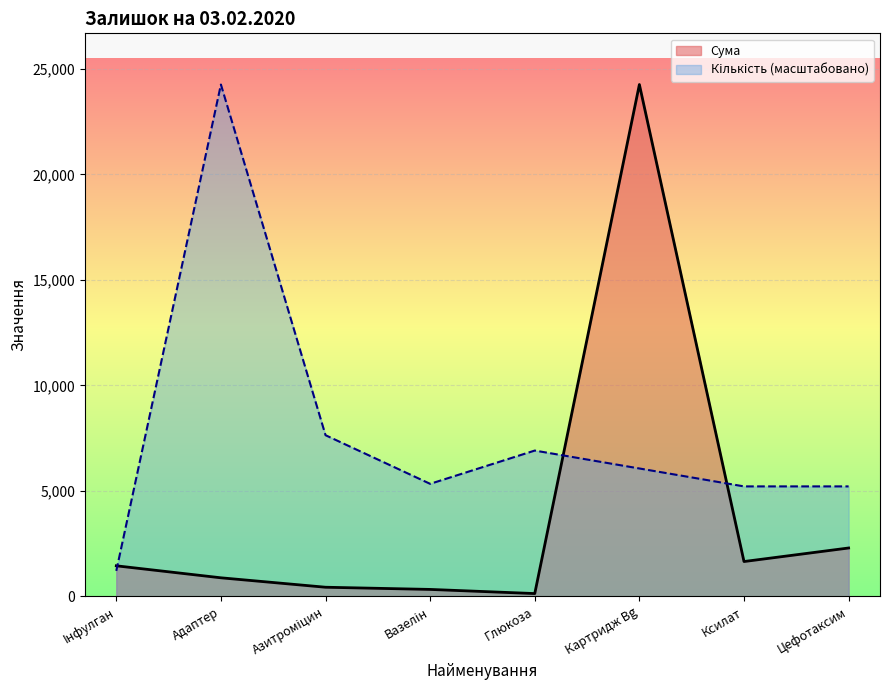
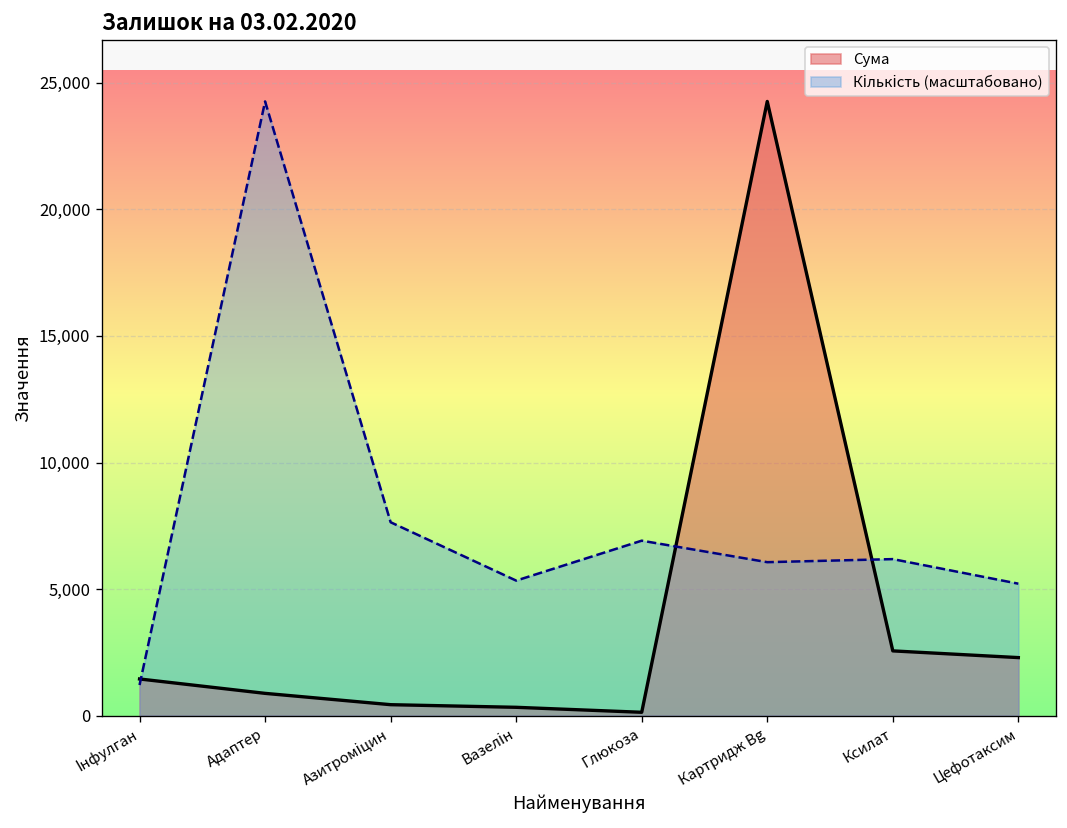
  {
    "Сума": {
      "Інфулган": "1,500",
      "Адаптер": "900",
      "Азитроміцин": "400",
      "Вазелін": "300",
      "Глюкоза": "100",
      "Картридж Bg": "24,300",
-     "Ксилат": "1,700",
+     "Ксилат": "2,600",
      "Цефотаксим": "2,300"
    },
    "Кількість (масштабовано)": {
      "Інфулган": "1,200",
      "Адаптер": "24,300",
      "Азитроміцин": "7,600",
      "Вазелін": "5,300",
      "Глюкоза": "6,900",
      "Картридж Bg": "6,100",
-     "Ксилат": "5,200",
+     "Ксилат": "6,200",
      "Цефотаксим": "5,200"
    }
  }
